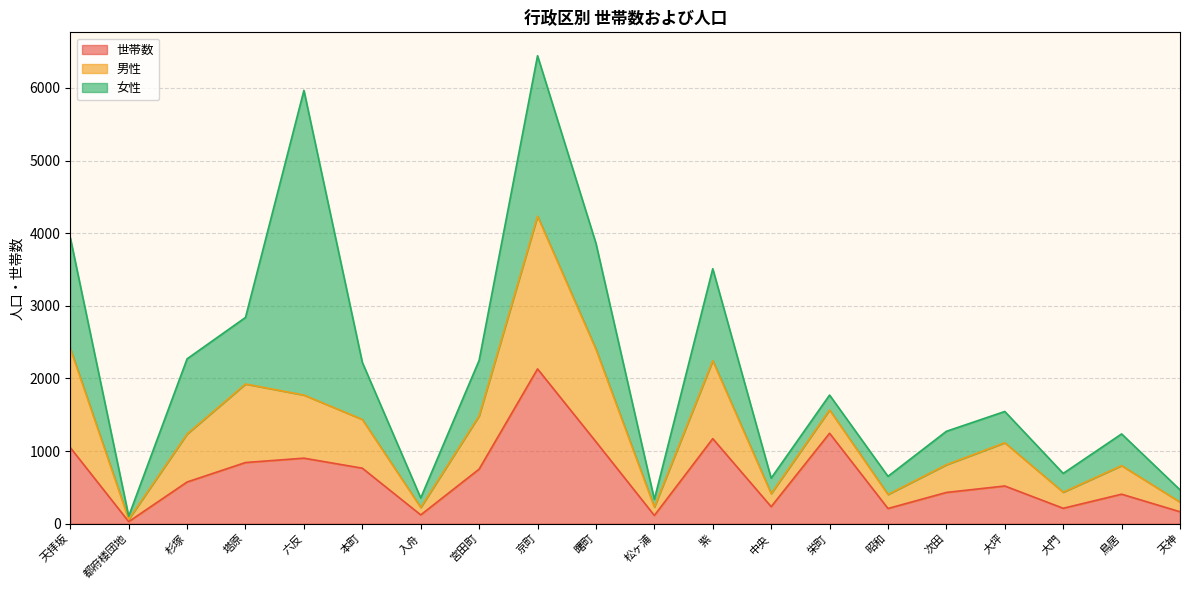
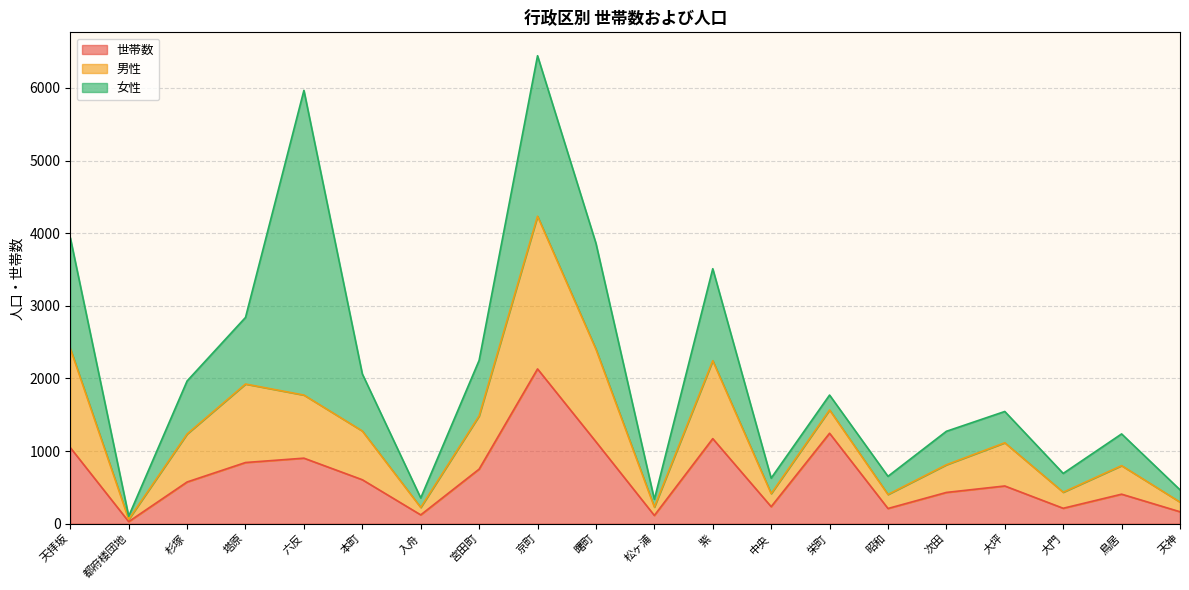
  {
    "世帯数": {
      "天拝坂": 1000,
      "杉塚": 600,
      "塔原": 800,
      "六反": 900,
-     "本町": 800,
+     "本町": 600,
      "入舟": 100,
      "宮田町": 800,
      "京町": 2100,
      "曙町": 1100,
      "松ヶ浦": 100,
      "紫": 1200,
      "中央": 200,
      "栄町": 1200,
      "昭和": 200,
      "次田": 400,
      "大坪": 500,
      "大門": 200,
      "鳥居": 400,
      "天神": 200
    },
    "男性": {
      "天拝坂": 1400,
      "杉塚": 700,
      "塔原": 1100,
      "六反": 900,
      "本町": 700,
      "入舟": 100,
      "宮田町": 700,
      "京町": 2100,
      "曙町": 1300,
      "松ヶ浦": 100,
      "紫": 1100,
      "中央": 200,
      "栄町": 300,
      "昭和": 200,
      "次田": 400,
      "大坪": 600,
      "大門": 200,
      "鳥居": 400,
      "天神": 100
    },
    "女性": {
      "天拝坂": 1500,
      "都府楼団地": 0,
-     "杉塚": 1000,
+     "杉塚": 700,
      "塔原": 900,
      "六反": 4200,
      "本町": 800,
      "入舟": 100,
      "宮田町": 800,
      "京町": 2200,
      "曙町": 1500,
      "松ヶ浦": 100,
      "紫": 1300,
      "中央": 200,
      "栄町": 200,
      "昭和": 300,
      "次田": 500,
      "大坪": 400,
      "大門": 300,
      "鳥居": 400,
      "天神": 200
    }
  }
